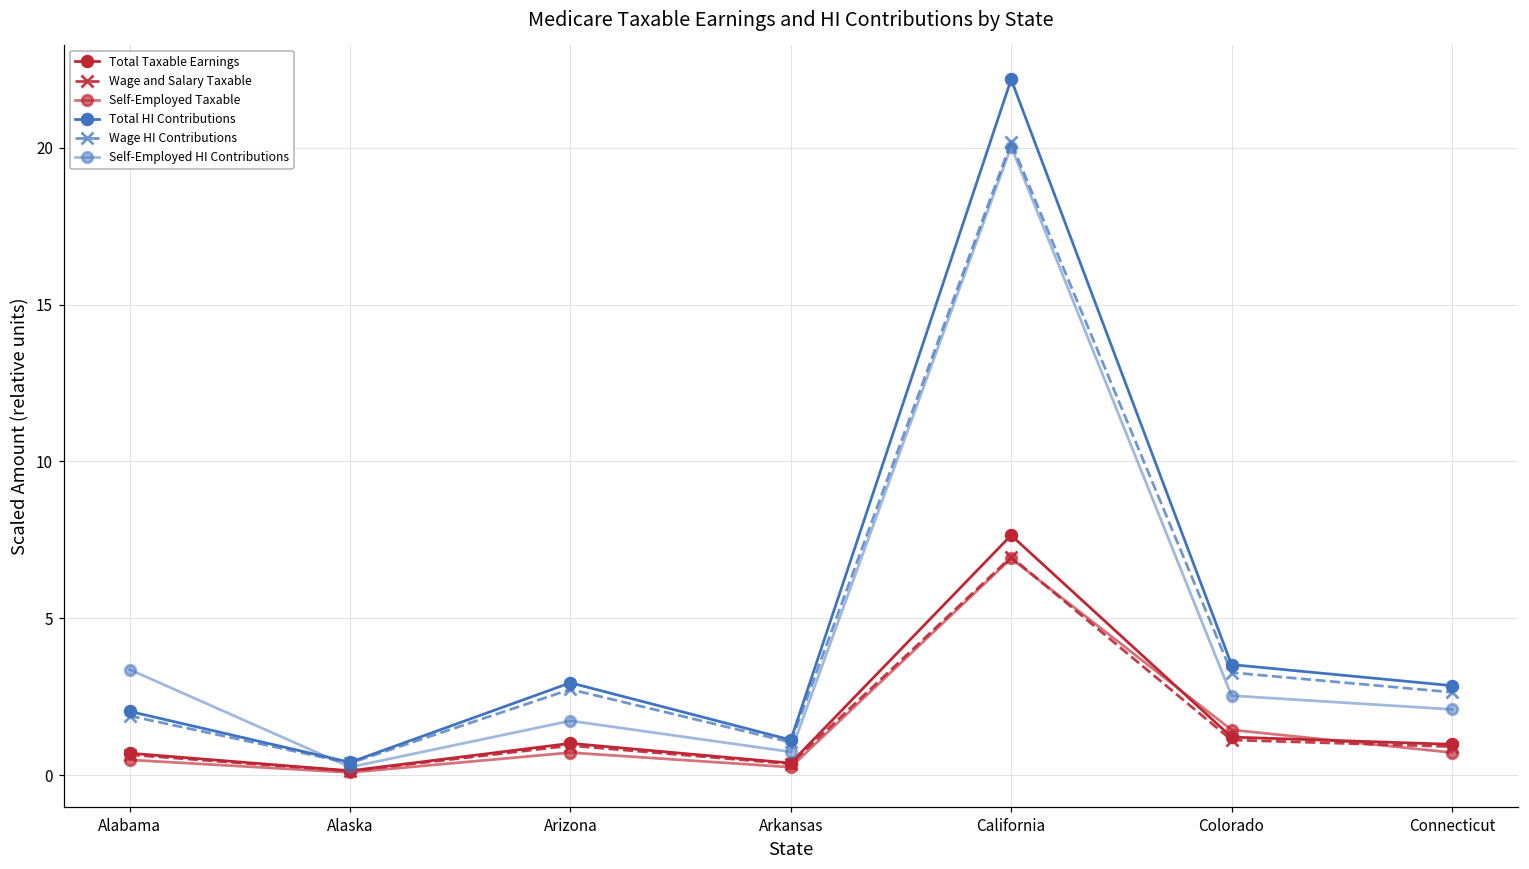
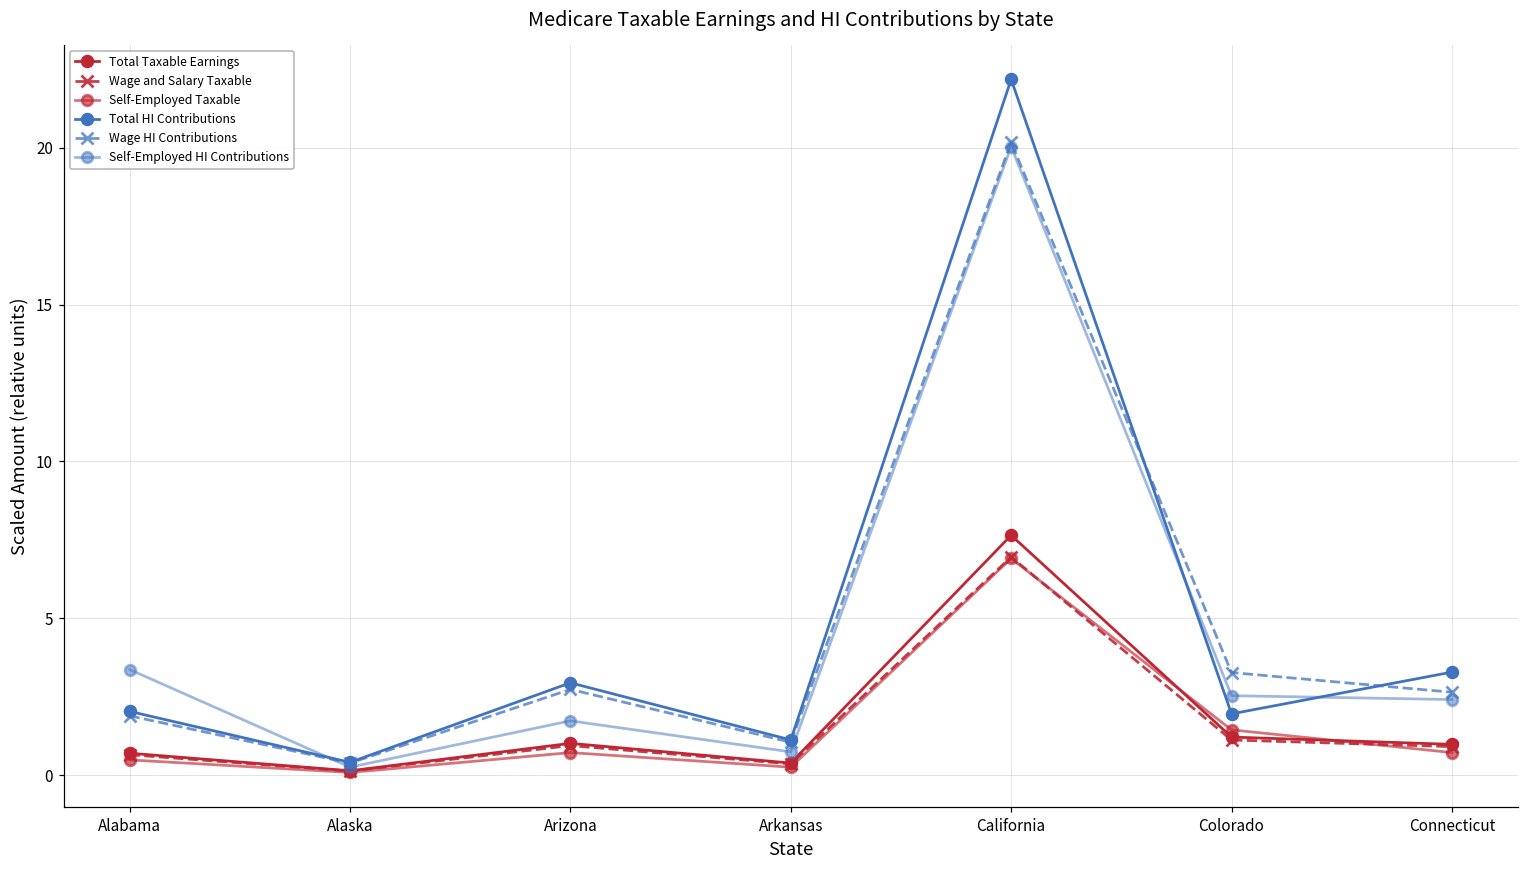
  {
    "Self-Employed Taxable": {
      "Alabama": 0.5,
      "Arizona": 0.7,
      "Arkansas": 0.3,
      "Colorado": 1.4,
      "Connecticut": 0.7
    },
    "Total HI Contributions": {
      "Alabama": 2.0,
      "Arizona": 2.9,
      "California": 22.2,
-     "Colorado": 3.5,
-     "Connecticut": 2.9
+     "Colorado": 2.0,
+     "Connecticut": 3.3
    },
    "Wage HI Contributions": {
      "Alabama": 1.9,
      "Arizona": 2.7,
      "California": 20.2,
      "Colorado": 3.3,
      "Connecticut": 2.6
    },
    "Self-Employed HI Contributions": {
      "Alabama": 3.4,
      "Alaska": 0.3,
      "Arizona": 1.7,
      "Arkansas": 0.7,
      "California": 20.0,
      "Colorado": 2.5,
-     "Connecticut": 2.1
+     "Connecticut": 2.4
    }
  }
